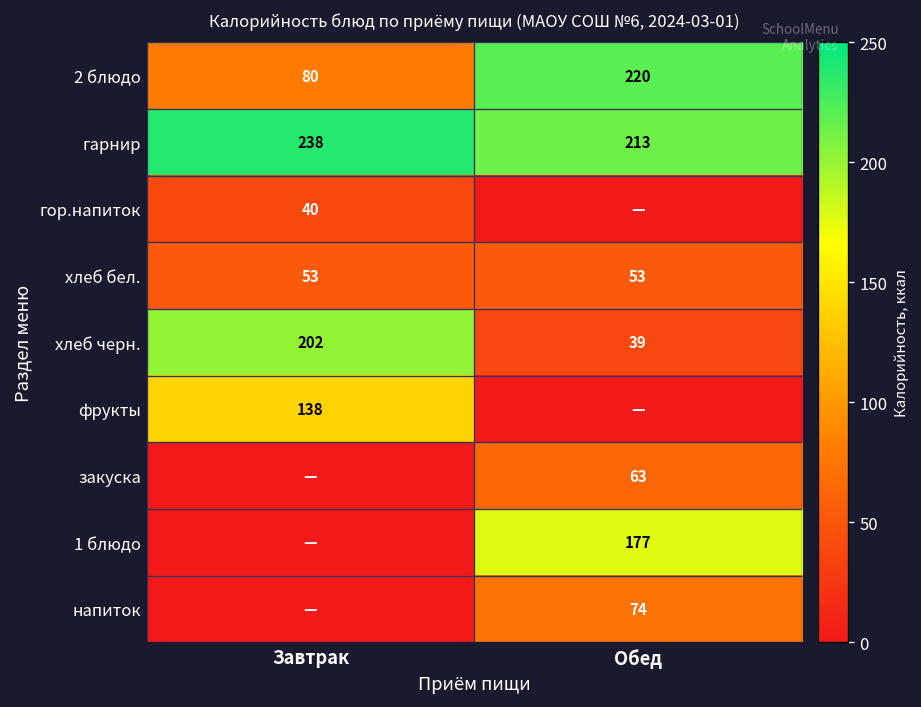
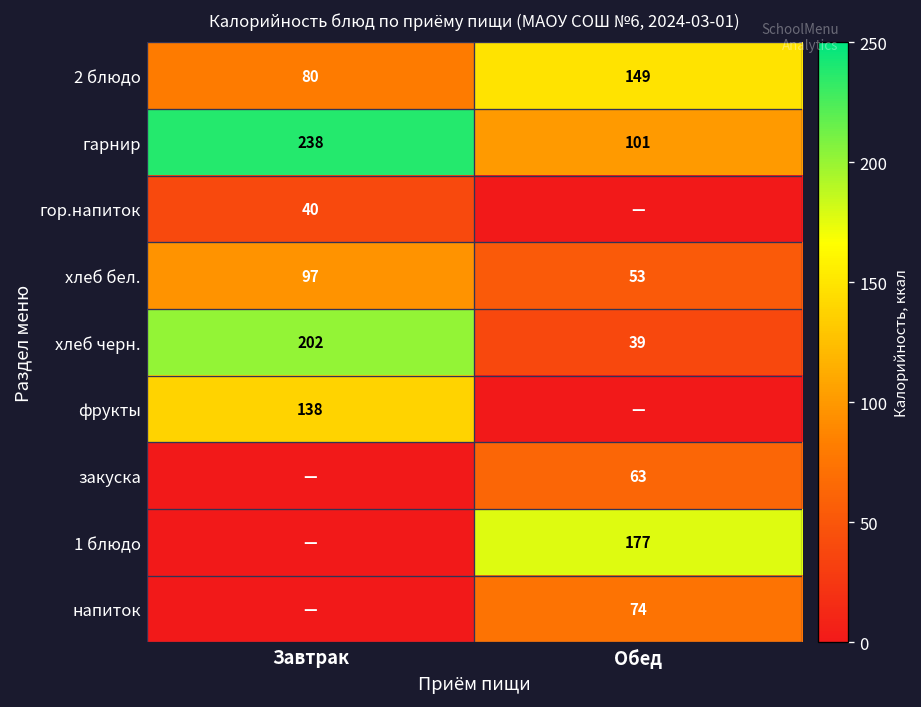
  {
    "2 блюдо": {
      "Завтрак": 80,
-     "Обед": 220
+     "Обед": 149
    },
    "гарнир": {
      "Завтрак": 238,
-     "Обед": 213
+     "Обед": 101
    },
    "гор.напиток": {
      "Завтрак": 40
    },
    "хлеб бел.": {
-     "Завтрак": 53,
+     "Завтрак": 97,
      "Обед": 53
    },
    "хлеб черн.": {
      "Завтрак": 202,
      "Обед": 39
    },
    "фрукты": {
      "Завтрак": 138
    },
    "закуска": {
      "Обед": 63
    },
    "1 блюдо": {
      "Обед": 177
    },
    "напиток": {
      "Обед": 74
    }
  }
